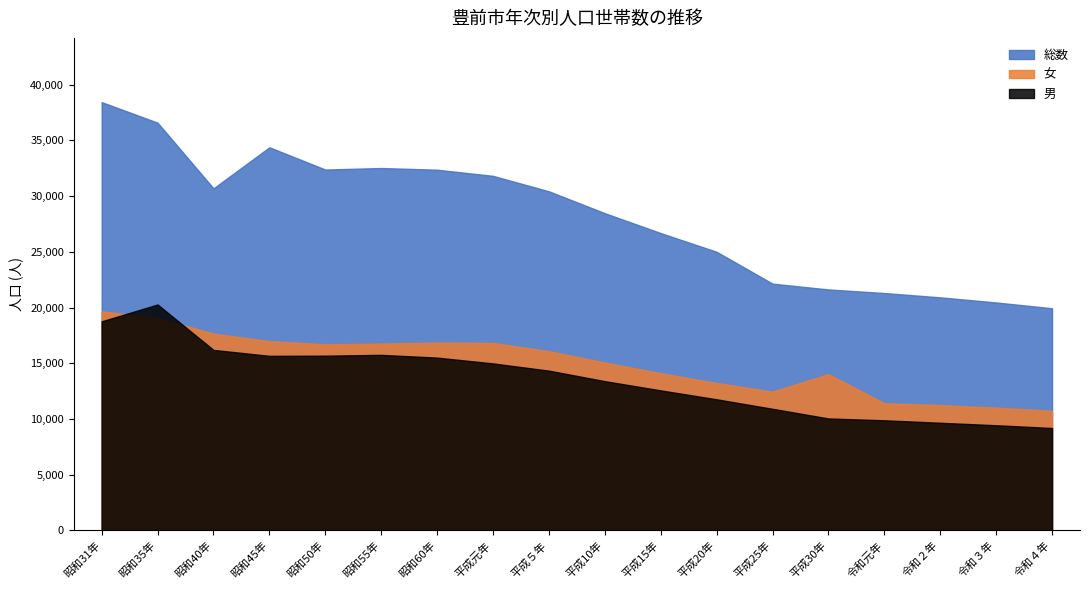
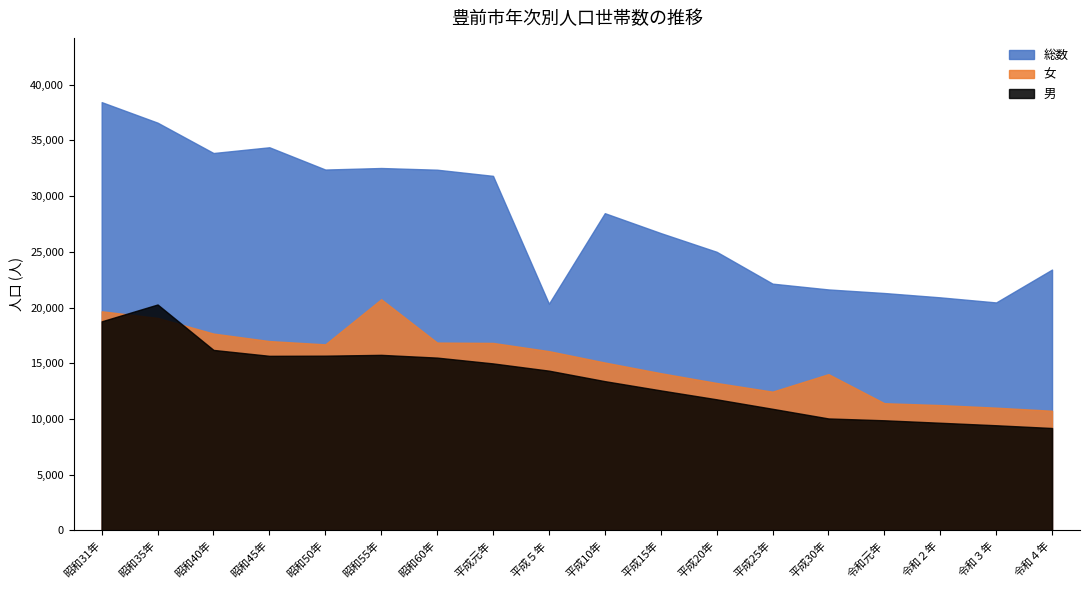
  {
    "総数": {
      "昭和31年": "38,400",
      "昭和35年": "36,600",
-     "昭和40年": "30,700",
+     "昭和40年": "33,900",
      "昭和45年": "34,400",
      "昭和50年": "32,400",
      "昭和55年": "32,500",
      "昭和60年": "32,400",
      "平成元年": "31,800",
-     "平成５年": "30,400",
+     "平成５年": "20,300",
      "平成10年": "28,500",
      "平成15年": "26,700",
      "平成20年": "25,000",
      "平成25年": "22,100",
      "平成30年": "21,600",
      "令和元年": "21,300",
      "令和２年": "20,900",
      "令和３年": "20,500",
-     "令和４年": "19,900"
+     "令和４年": "23,400"
    },
    "女": {
      "昭和31年": "19,700",
      "昭和35年": "19,100",
      "昭和40年": "17,700",
      "昭和45年": "17,000",
      "昭和50年": "16,700",
-     "昭和55年": "16,800",
+     "昭和55年": "20,700",
      "昭和60年": "16,900",
      "平成元年": "16,800",
      "平成５年": "16,100",
      "平成10年": "15,100",
      "平成15年": "14,100",
      "平成20年": "13,200",
      "平成25年": "12,500",
      "平成30年": "14,000",
      "令和元年": "11,400",
      "令和２年": "11,300",
      "令和３年": "11,000",
      "令和４年": "10,700"
    },
    "男": {
      "昭和31年": "18,800",
      "昭和35年": "20,300",
      "昭和40年": "16,200",
      "昭和45年": "15,700",
      "昭和50年": "15,700",
      "昭和55年": "15,800",
      "昭和60年": "15,500",
      "平成元年": "15,000",
      "平成５年": "14,300",
      "平成10年": "13,400",
      "平成15年": "12,600",
      "平成20年": "11,800",
      "平成25年": "10,900",
      "平成30年": "10,100",
      "令和元年": "9,900",
      "令和２年": "9,700",
      "令和３年": "9,400",
      "令和４年": "9,200"
    }
  }
